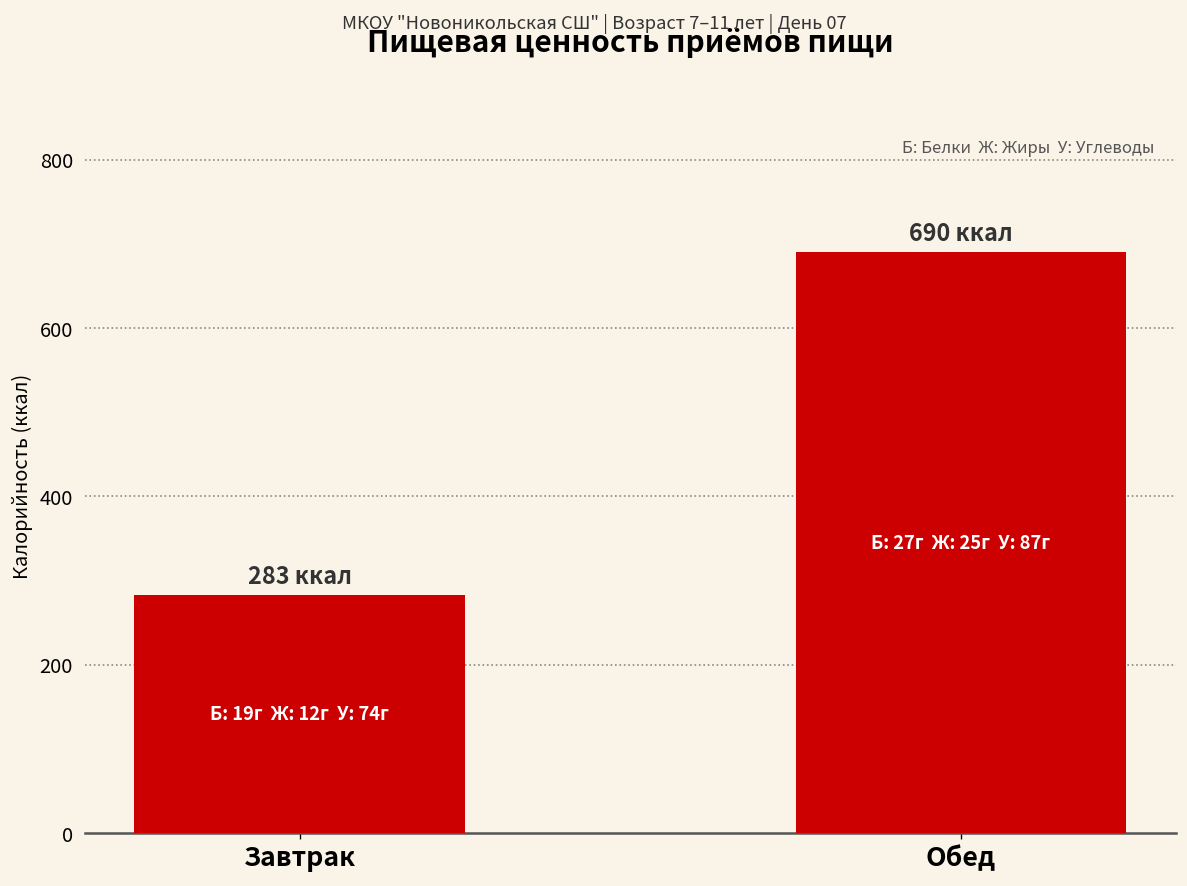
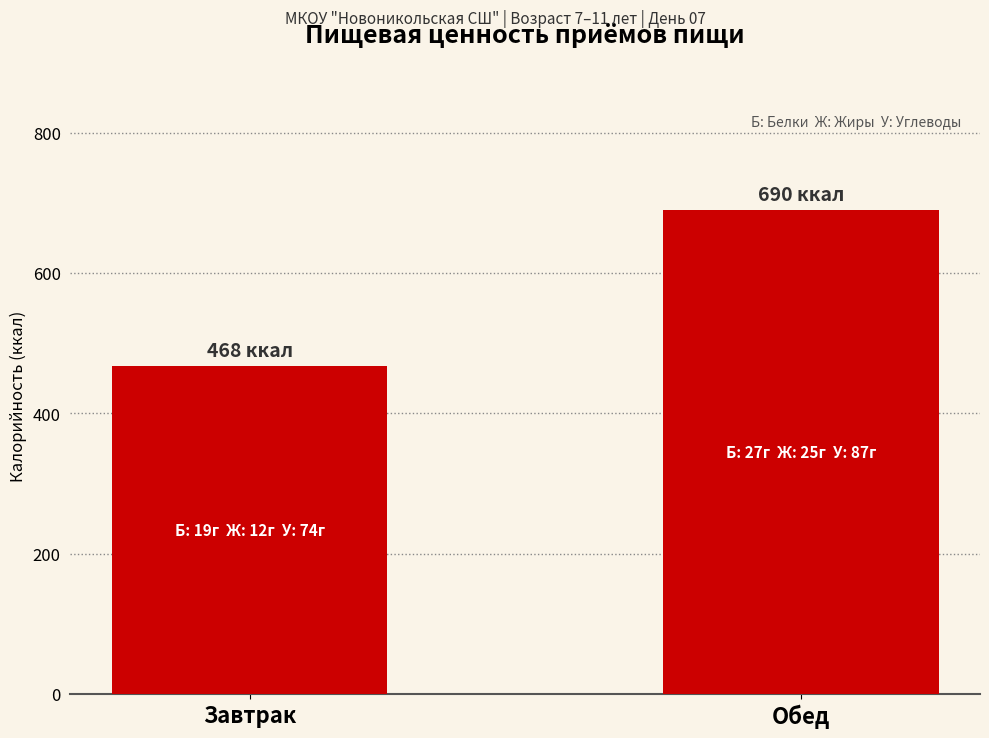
  {
-   "Завтрак": 283,
+   "Завтрак": 468,
    "Обед": 690
  }
